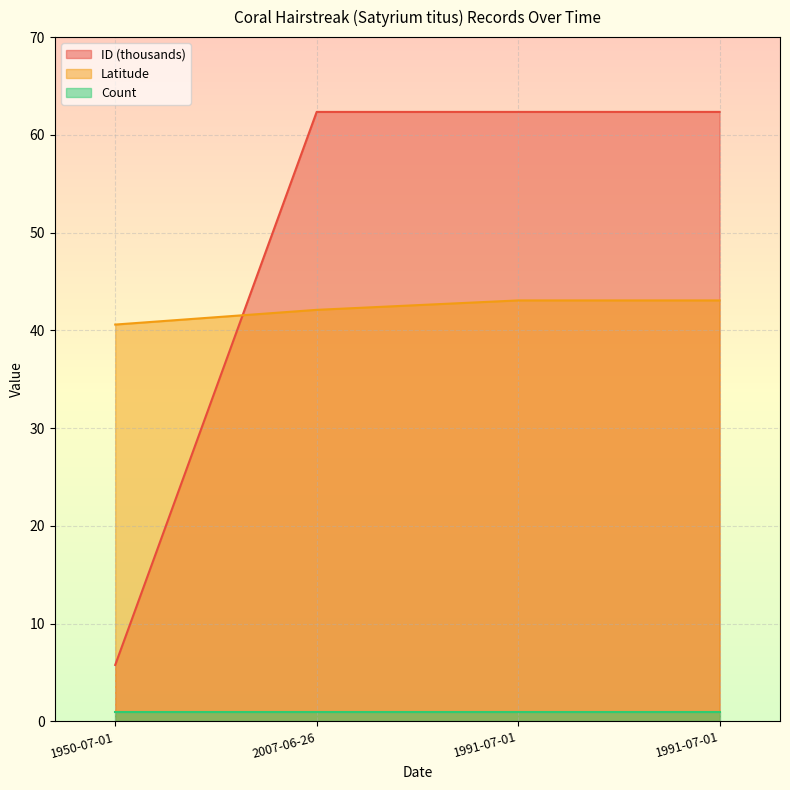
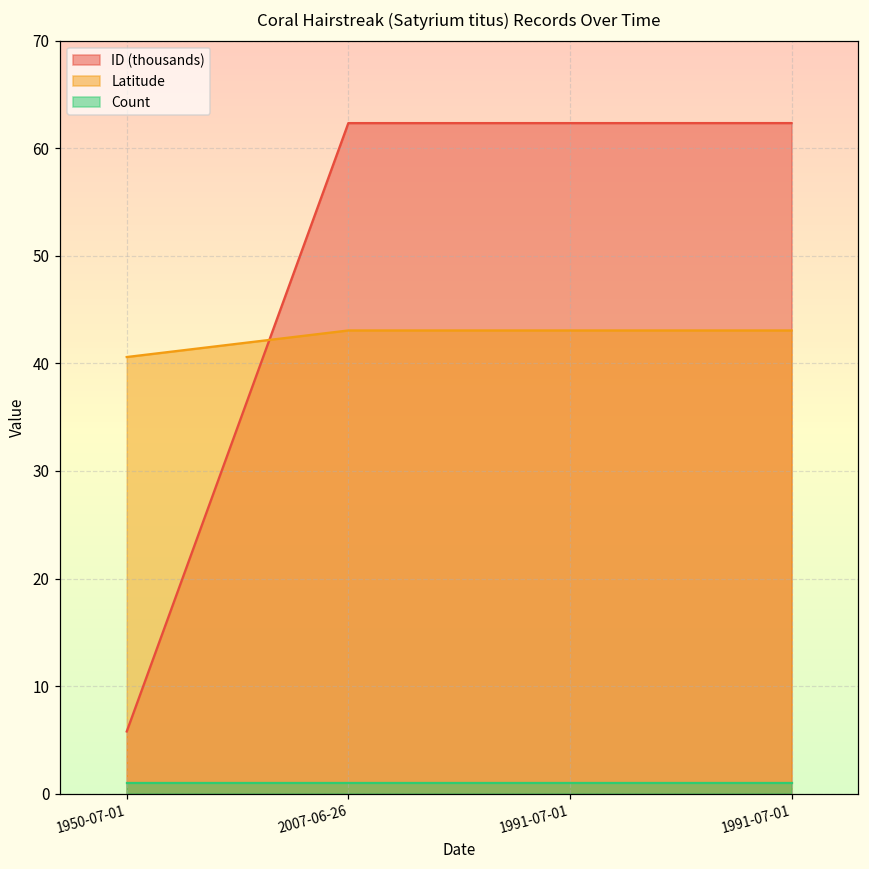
  {
    "ID (thousands)": {
      "1950-07-01": 6,
      "2007-06-26": 62
    },
    "Latitude": {
      "1950-07-01": 41,
-     "2007-06-26": 42
+     "2007-06-26": 43
    },
    "Count": {
      "1950-07-01": 1,
      "2007-06-26": 1
    }
  }
